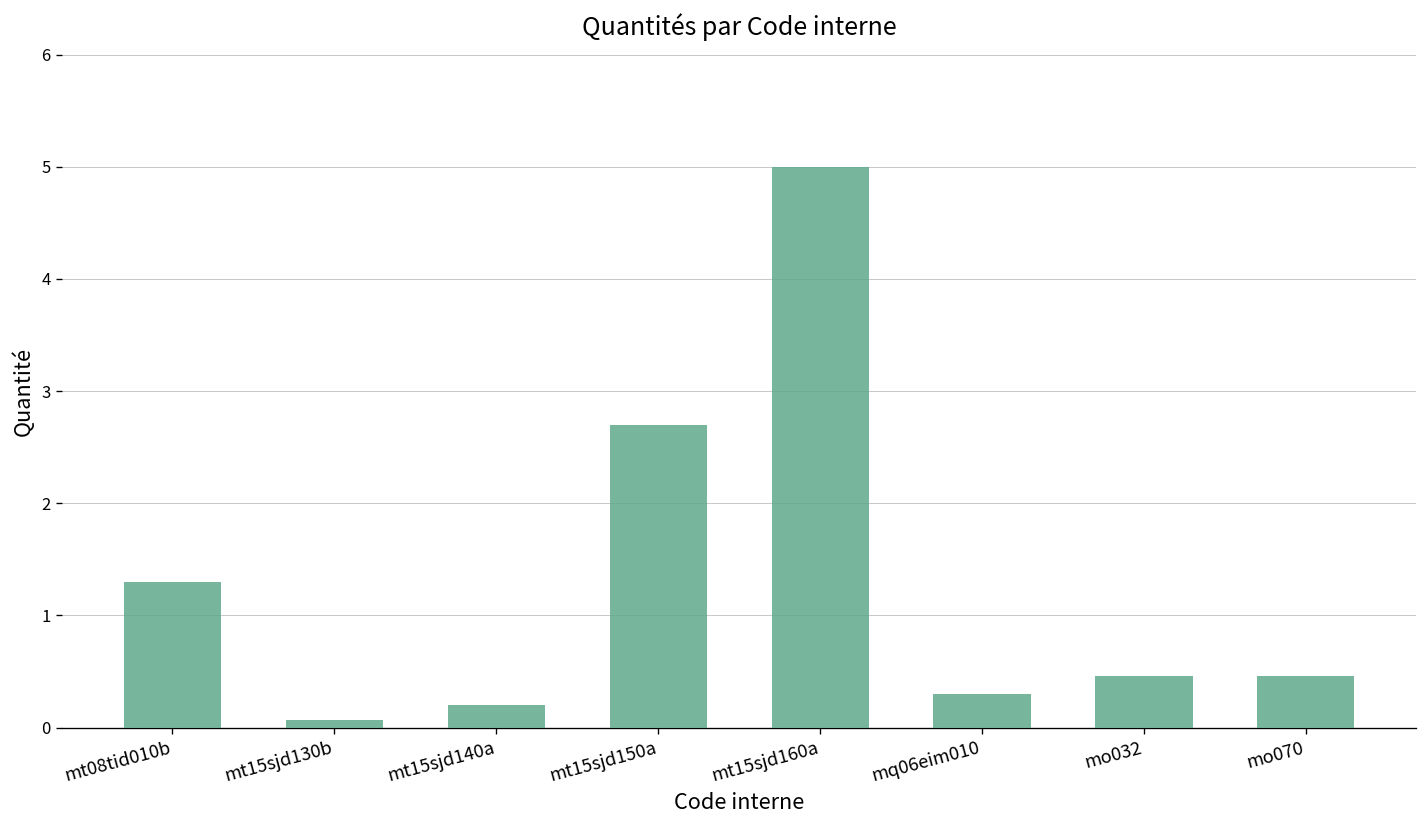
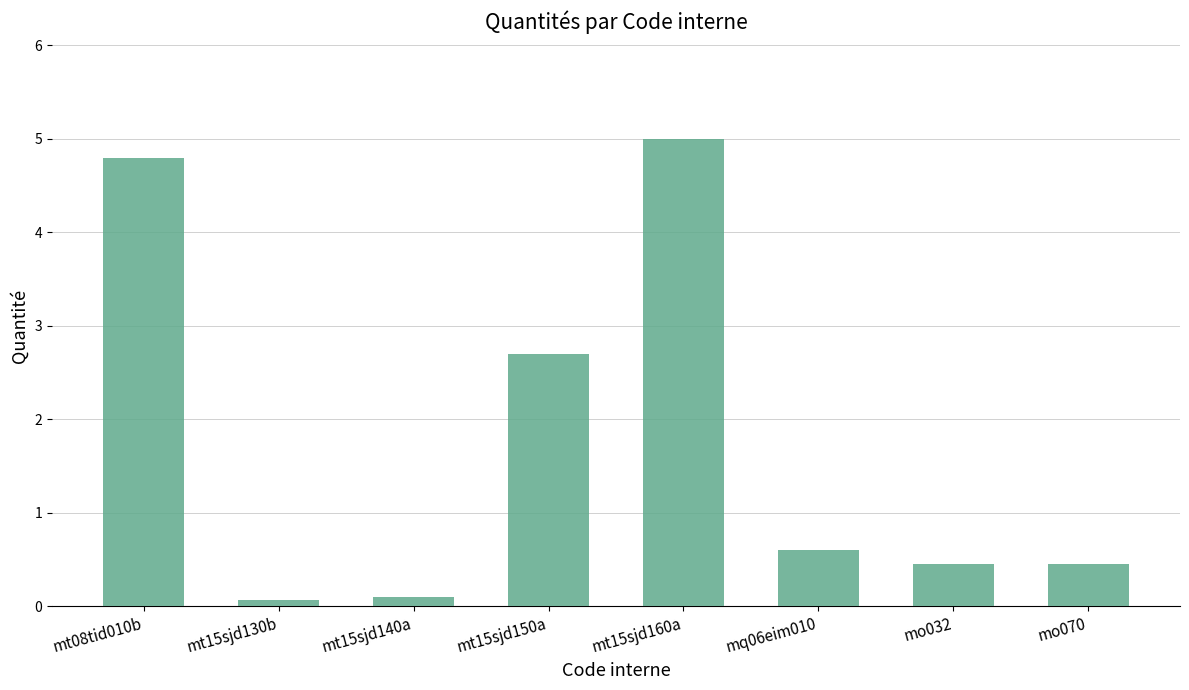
  {
-   "mt08tid010b": 1.3,
+   "mt08tid010b": 4.8,
    "mt15sjd130b": 0.1,
-   "mt15sjd140a": 0.2,
+   "mt15sjd140a": 0.1,
    "mt15sjd150a": 2.7,
    "mt15sjd160a": 5.0,
-   "mq06eim010": 0.3,
+   "mq06eim010": 0.6,
    "mo032": 0.5,
    "mo070": 0.5
  }
